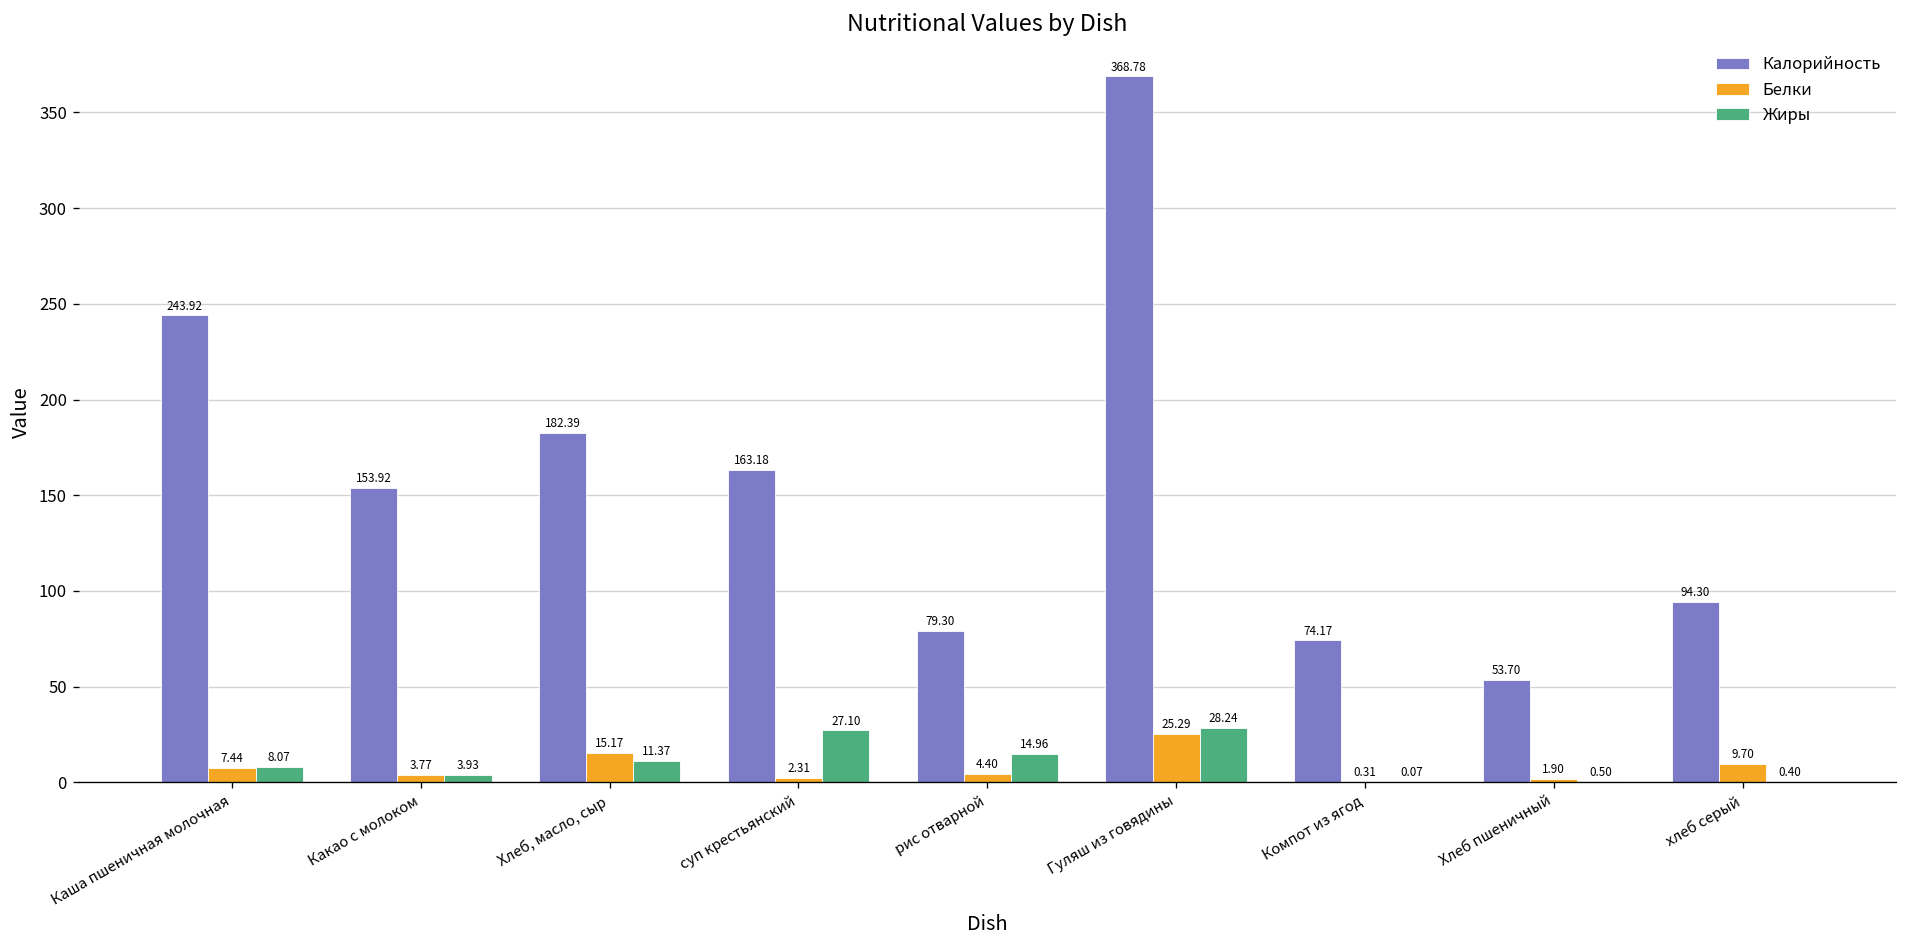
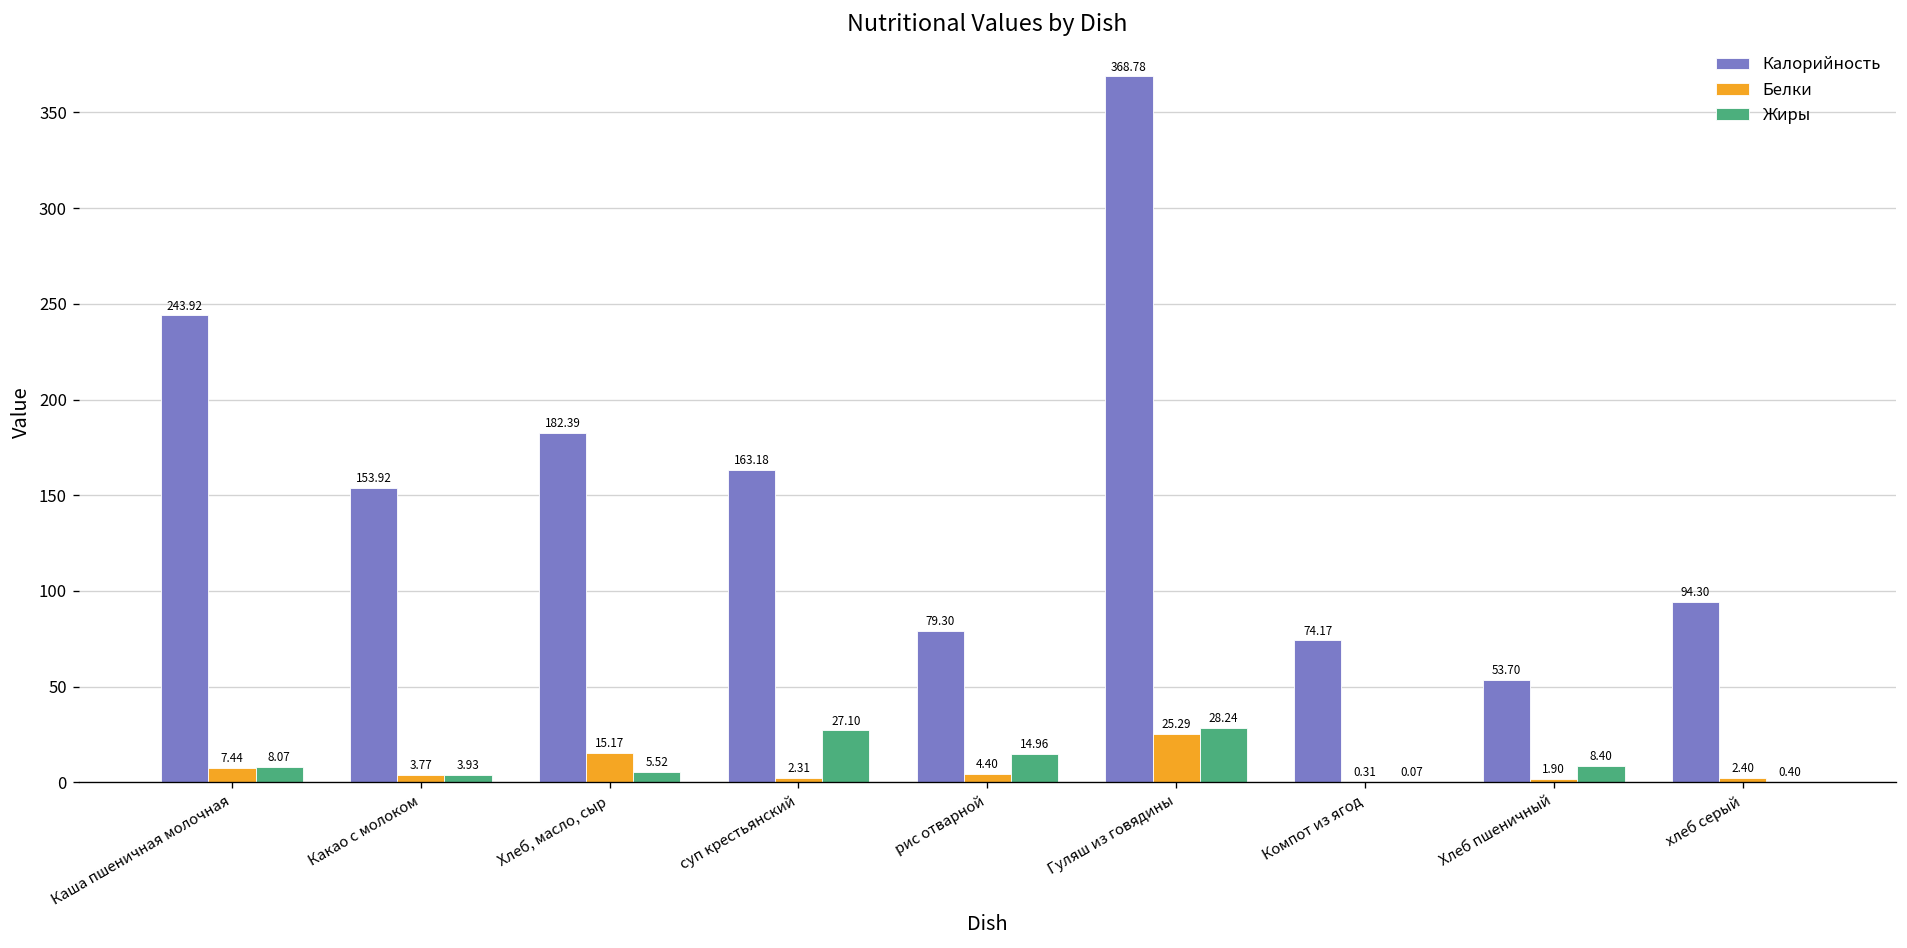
  {
    "Калорийность": {
      "Каша пшеничная молочная": 243.92,
      "Какао с молоком": 153.92,
      "Хлеб, масло, сыр": 182.39,
      "суп крестьянский": 163.18,
      "рис отварной": 79.30,
      "Гуляш из говядины": 368.78,
      "Компот из ягод": 74.17,
      "Хлеб пшеничный": 53.70,
      "хлеб серый": 94.30
    },
    "Белки": {
      "Каша пшеничная молочная": 7.44,
      "Какао с молоком": 3.77,
      "Хлеб, масло, сыр": 15.17,
      "суп крестьянский": 2.31,
      "рис отварной": 4.40,
      "Гуляш из говядины": 25.29,
      "Компот из ягод": 0.31,
      "Хлеб пшеничный": 1.90,
-     "хлеб серый": 9.70
+     "хлеб серый": 2.40
    },
    "Жиры": {
      "Каша пшеничная молочная": 8.07,
      "Какао с молоком": 3.93,
-     "Хлеб, масло, сыр": 11.37,
+     "Хлеб, масло, сыр": 5.52,
      "суп крестьянский": 27.10,
      "рис отварной": 14.96,
      "Гуляш из говядины": 28.24,
      "Компот из ягод": 0.07,
-     "Хлеб пшеничный": 0.50,
+     "Хлеб пшеничный": 8.40,
      "хлеб серый": 0.40
    }
  }
